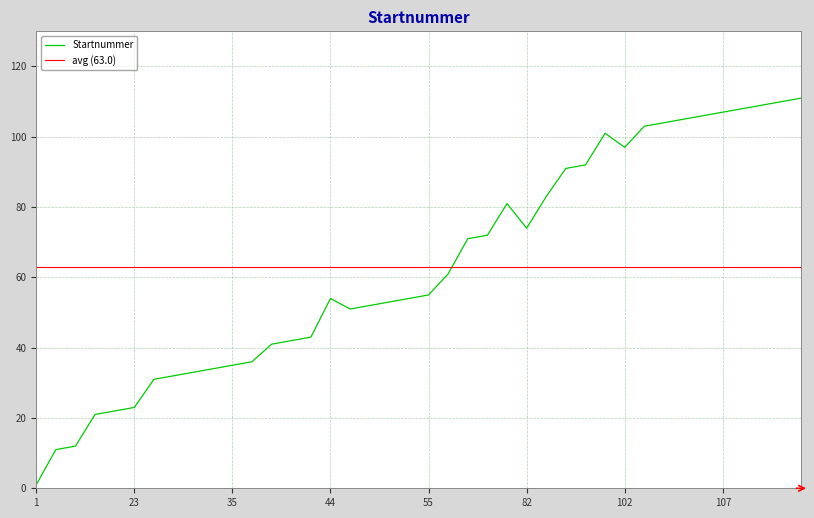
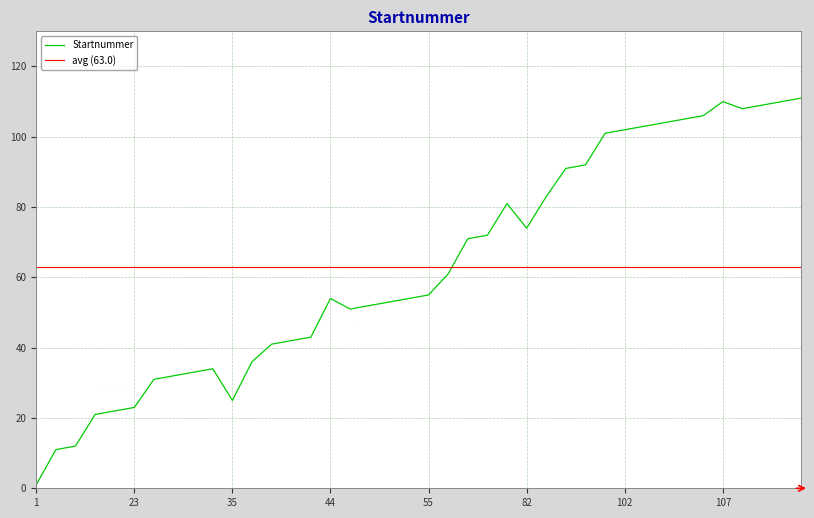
  {
    "1": 1,
    "23": 23,
-   "35": 35,
+   "35": 25,
    "44": 54,
    "55": 55,
    "82": 74,
-   "102": 97,
-   "107": 107
+   "102": 102,
+   "107": 110
  }
